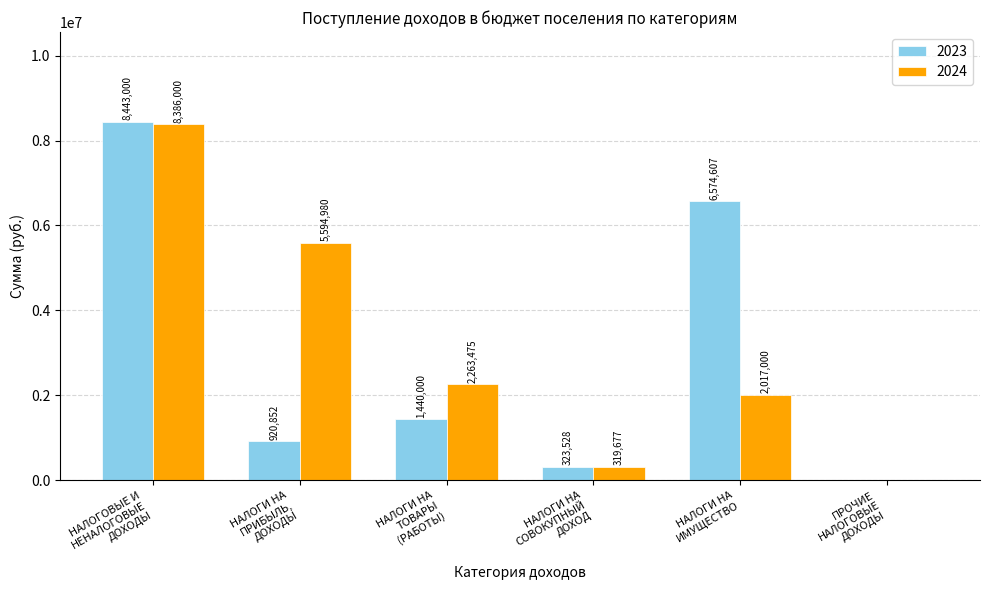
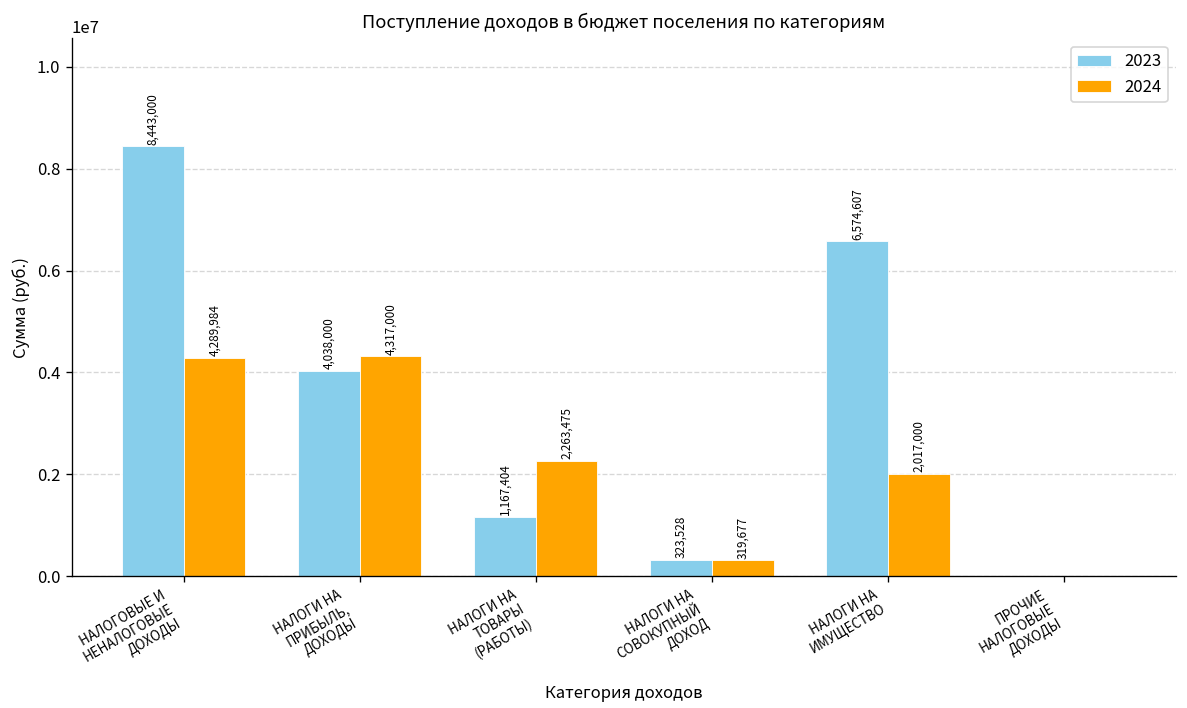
  {
    "2023": {
      "НАЛОГОВЫЕ И НЕНАЛОГОВЫЕ ДОХОДЫ": "8,443,000",
-     "НАЛОГИ НА ПРИБЫЛЬ, ДОХОДЫ": "920,852",
-     "НАЛОГИ НА ТОВАРЫ (РАБОТЫ)": "1,440,000",
+     "НАЛОГИ НА ПРИБЫЛЬ, ДОХОДЫ": "4,038,000",
+     "НАЛОГИ НА ТОВАРЫ (РАБОТЫ)": "1,167,404",
      "НАЛОГИ НА СОВОКУПНЫЙ ДОХОД": "323,528",
      "НАЛОГИ НА ИМУЩЕСТВО": "6,574,607"
    },
    "2024": {
-     "НАЛОГОВЫЕ И НЕНАЛОГОВЫЕ ДОХОДЫ": "8,386,000",
-     "НАЛОГИ НА ПРИБЫЛЬ, ДОХОДЫ": "5,594,980",
+     "НАЛОГОВЫЕ И НЕНАЛОГОВЫЕ ДОХОДЫ": "4,289,984",
+     "НАЛОГИ НА ПРИБЫЛЬ, ДОХОДЫ": "4,317,000",
      "НАЛОГИ НА ТОВАРЫ (РАБОТЫ)": "2,263,475",
      "НАЛОГИ НА СОВОКУПНЫЙ ДОХОД": "319,677",
      "НАЛОГИ НА ИМУЩЕСТВО": "2,017,000"
    }
  }
